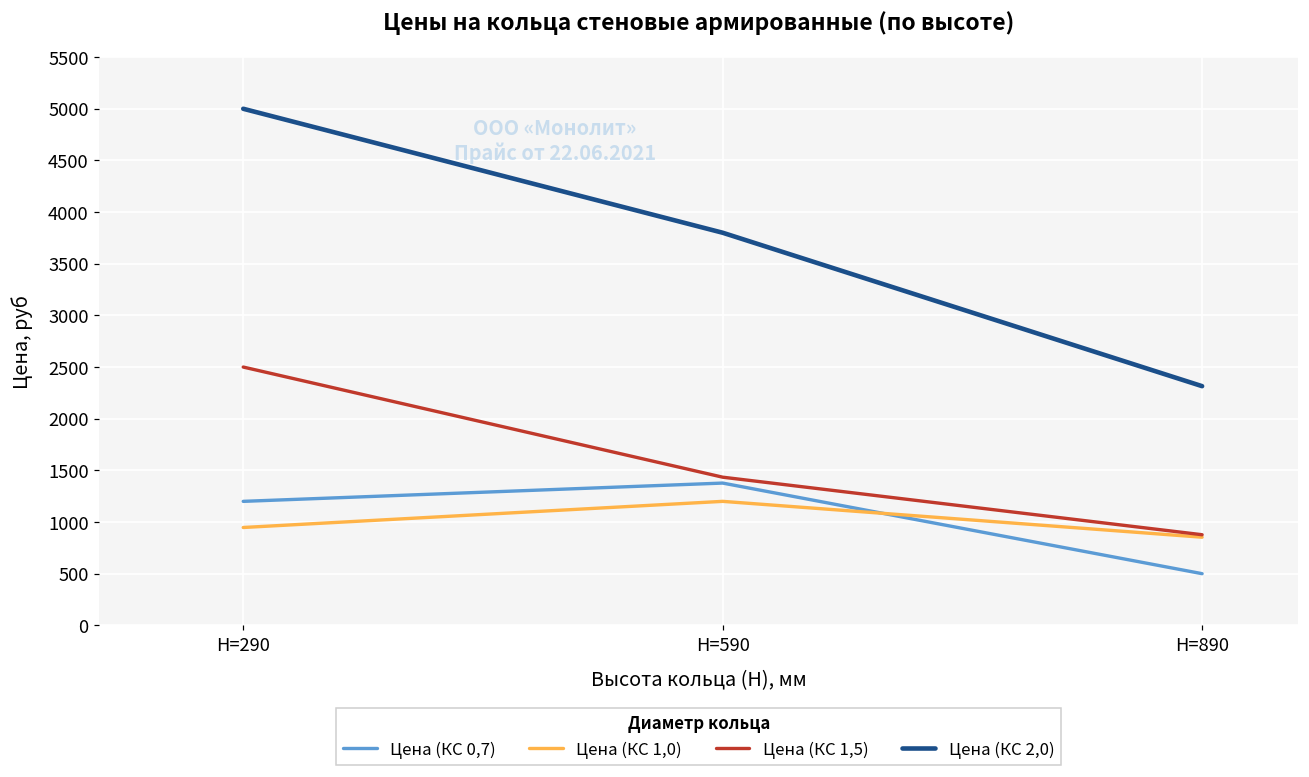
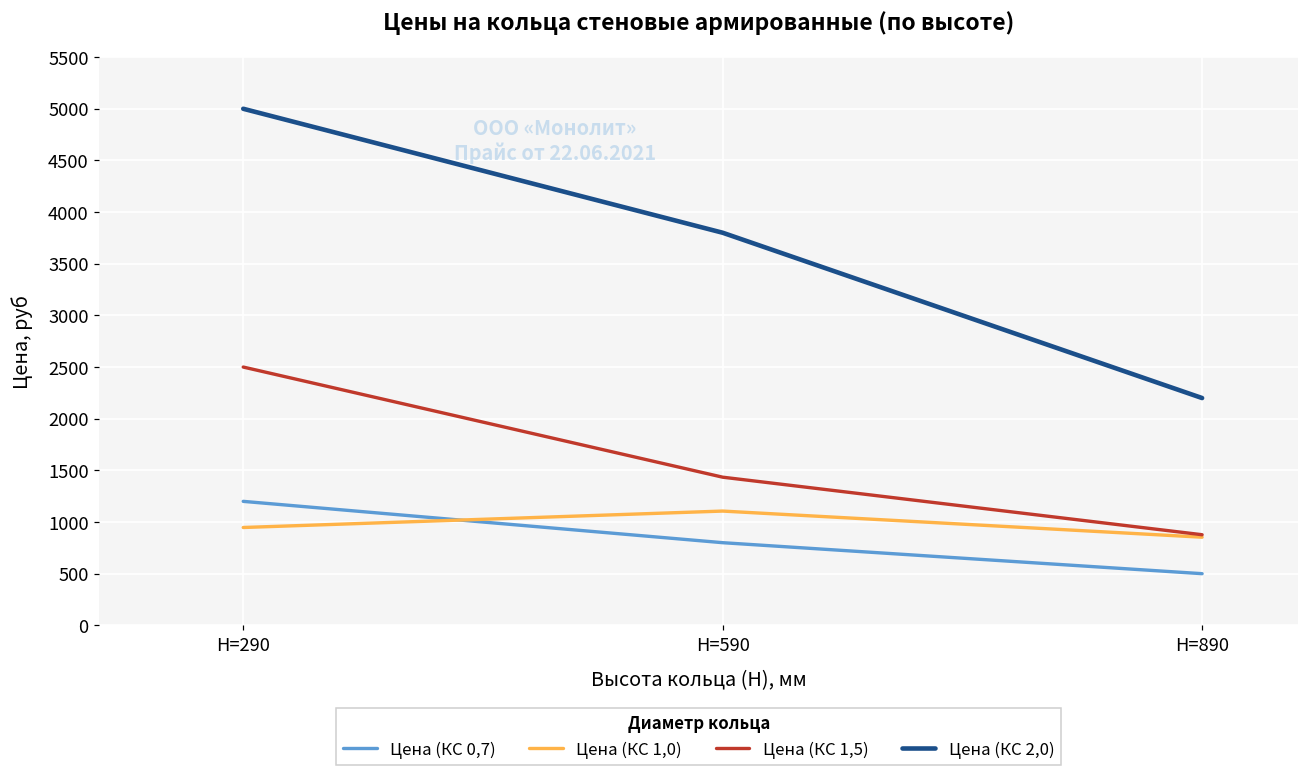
  {
    "Цена (КС 0,7)": {
      "H=290": 1200,
-     "H=590": 1400,
+     "H=590": 800,
      "H=890": 500
    },
    "Цена (КС 1,0)": {
      "H=290": 900,
-     "H=590": 1200
+     "H=590": 1100
    },
    "Цена (КС 1,5)": {
      "H=290": 2500,
      "H=590": 1400
    },
    "Цена (КС 2,0)": {
      "H=290": 5000,
      "H=590": 3800,
-     "H=890": 2300
+     "H=890": 2200
    }
  }
